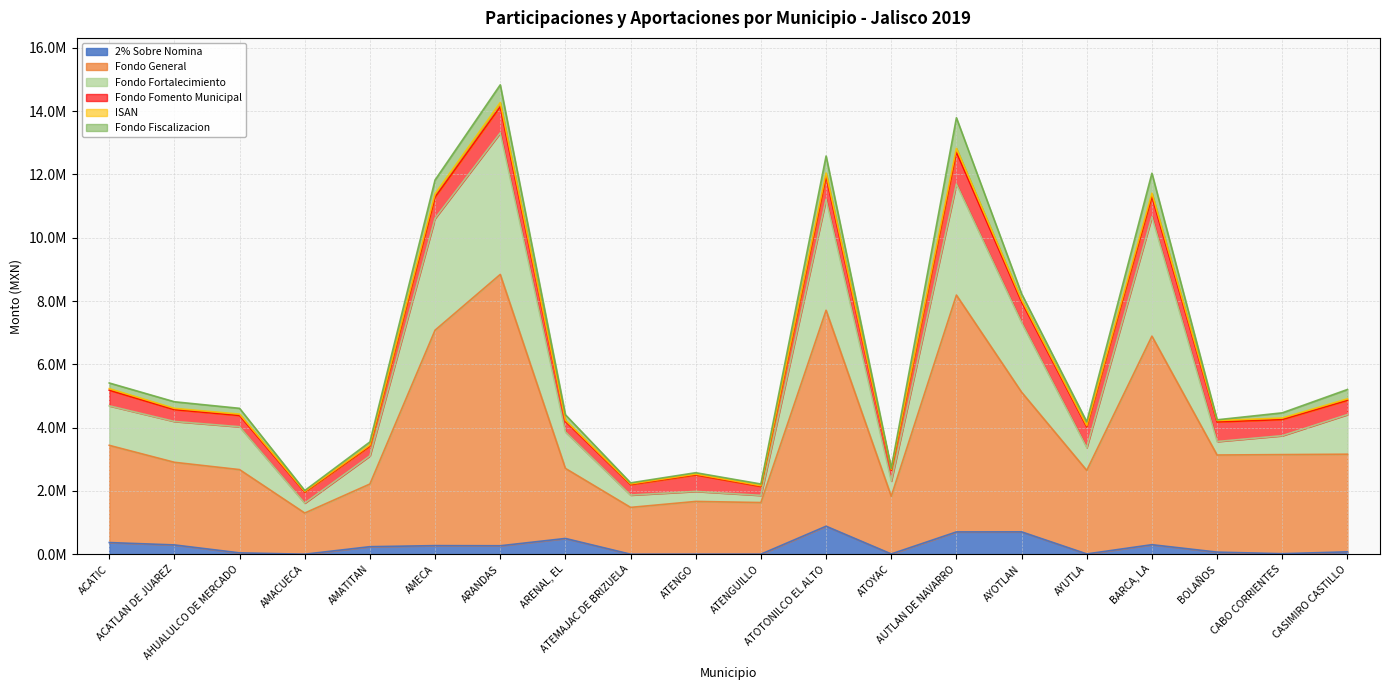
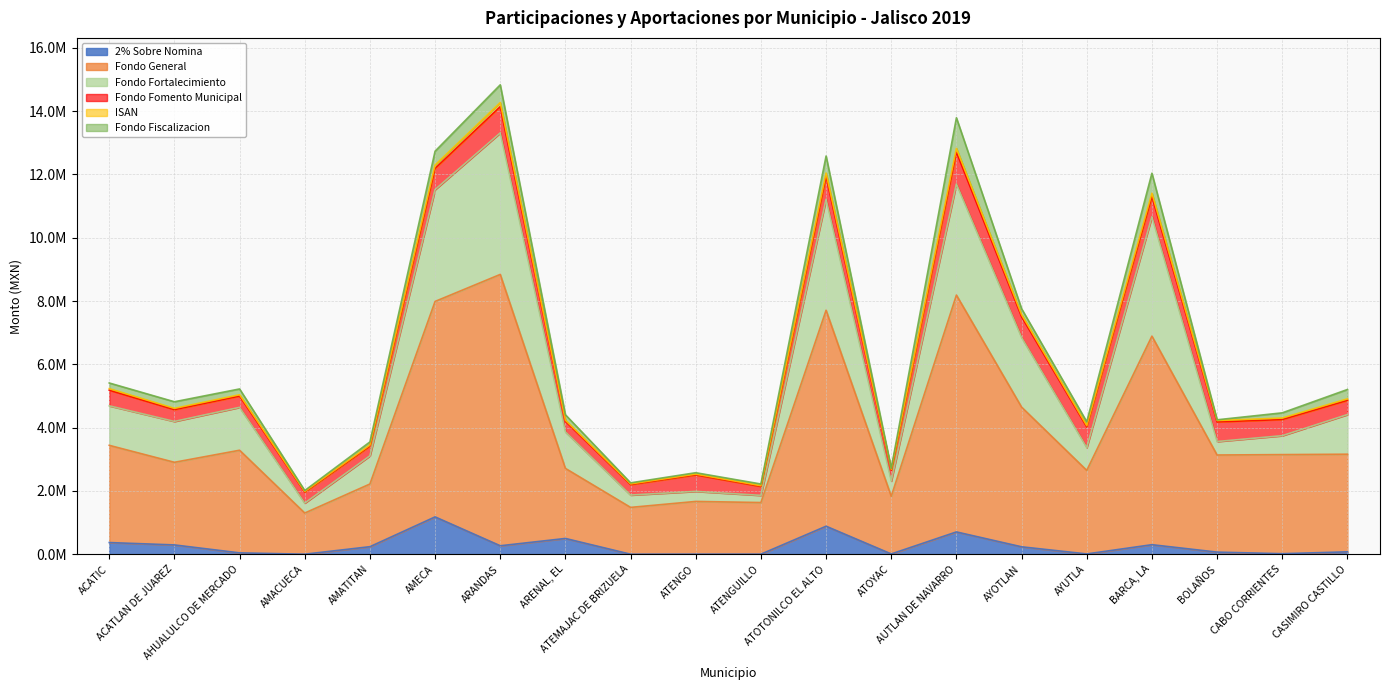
  {
    "2% Sobre Nomina": {
      "ACATIC": 400000,
      "ACATLAN DE JUAREZ": 300000,
      "AHUALULCO DE MERCADO": 0,
      "AMACUECA": 0,
      "AMATITAN": 200000,
-     "AMECA": 300000,
+     "AMECA": 1200000,
      "ARANDAS": 300000,
      "ARENAL, EL": 500000,
      "ATEMAJAC DE BRIZUELA": 0,
      "ATENGO": 0,
      "ATENGUILLO": 0,
      "ATOTONILCO EL ALTO": 900000,
      "ATOYAC": 0,
      "AUTLAN DE NAVARRO": 700000,
-     "AYOTLAN": 700000,
+     "AYOTLAN": 200000,
      "AYUTLA": 0,
      "BARCA, LA": 300000,
      "BOLAÑOS": 100000,
      "CABO CORRIENTES": 0,
      "CASIMIRO CASTILLO": 100000
    },
    "Fondo General": {
      "ACATIC": 3100000,
      "ACATLAN DE JUAREZ": 2600000,
-     "AHUALULCO DE MERCADO": 2600000,
+     "AHUALULCO DE MERCADO": 3200000,
      "AMACUECA": 1300000,
      "AMATITAN": 2000000,
      "AMECA": 6800000,
      "ARANDAS": 8600000,
      "ARENAL, EL": 2200000,
      "ATEMAJAC DE BRIZUELA": 1500000,
      "ATENGO": 1700000,
      "ATENGUILLO": 1600000,
      "ATOTONILCO EL ALTO": 6800000,
      "ATOYAC": 1800000,
      "AUTLAN DE NAVARRO": 7500000,
      "AYOTLAN": 4400000,
      "AYUTLA": 2600000,
      "BARCA, LA": 6600000,
      "BOLAÑOS": 3100000,
      "CABO CORRIENTES": 3100000,
      "CASIMIRO CASTILLO": 3100000
    },
    "Fondo Fomento Municipal": {
      "AMECA": 700000,
      "ARANDAS": 800000,
      "ATOTONILCO EL ALTO": 700000,
      "AUTLAN DE NAVARRO": 1000000,
      "BARCA, LA": 600000
    },
    "ISAN": {
      "AMECA": 100000,
      "ARANDAS": 100000,
      "ATOTONILCO EL ALTO": 100000,
      "AUTLAN DE NAVARRO": 100000,
      "BARCA, LA": 100000
    }
  }
